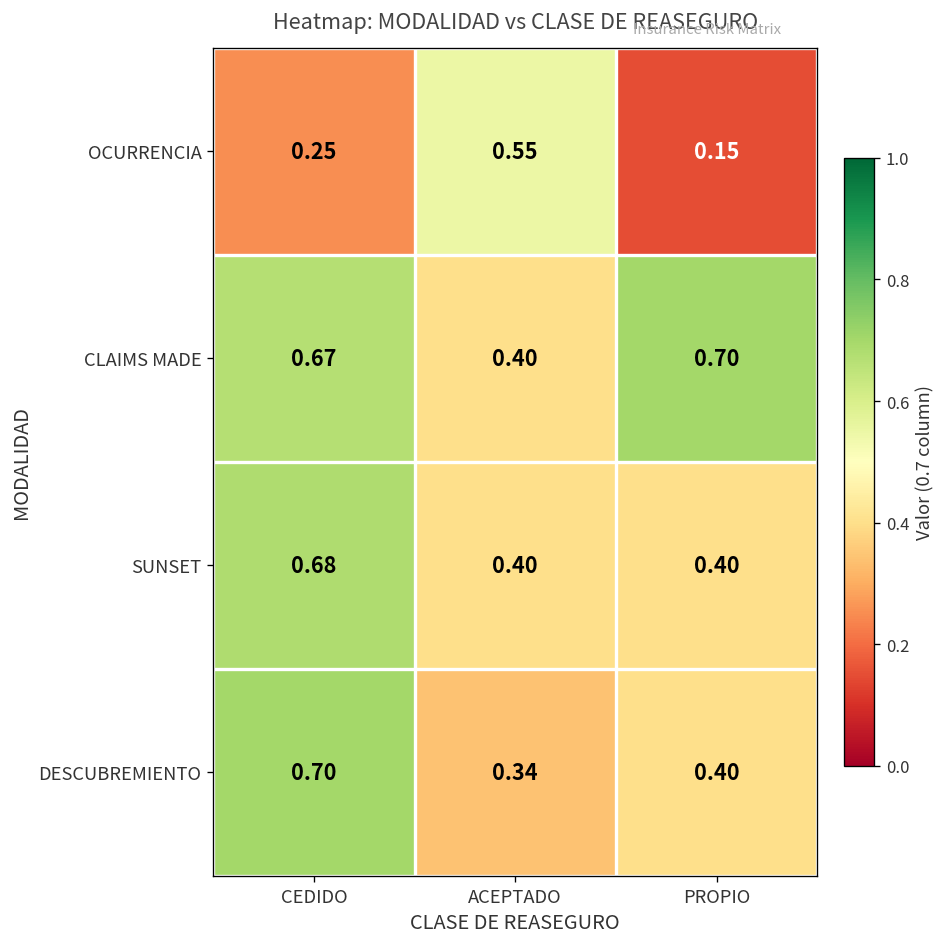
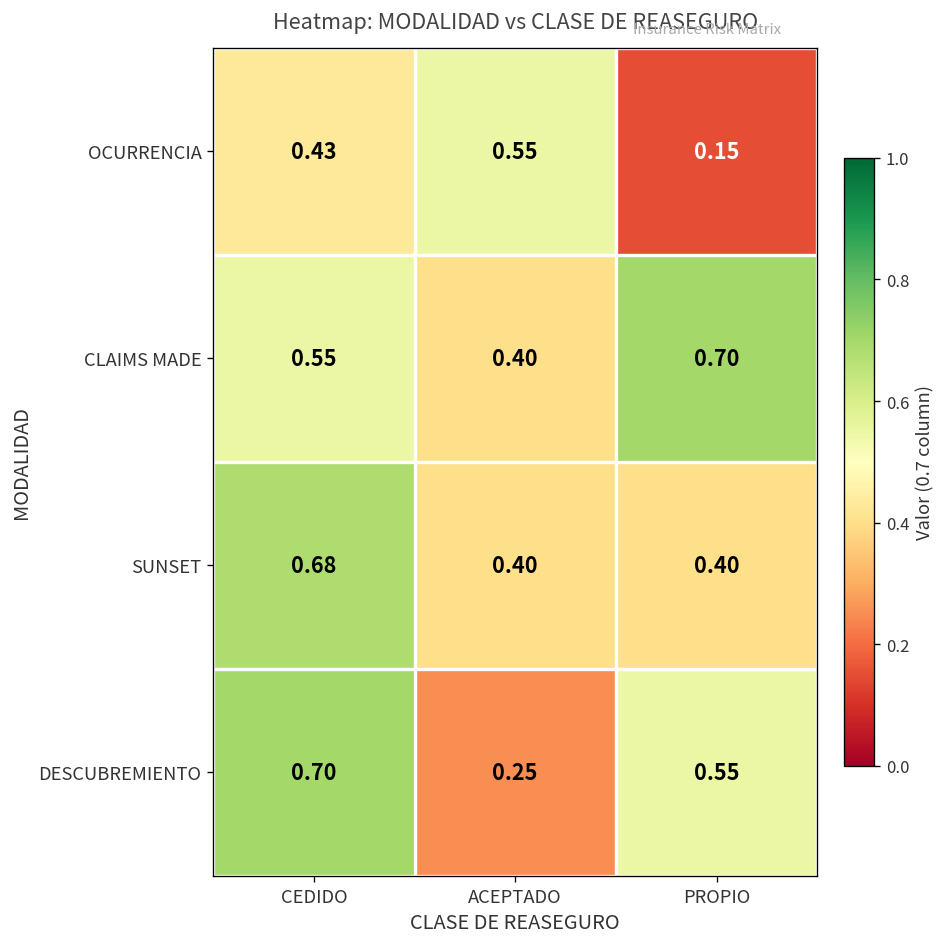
  {
    "OCURRENCIA": {
-     "CEDIDO": 0.25,
+     "CEDIDO": 0.43,
      "ACEPTADO": 0.55,
      "PROPIO": 0.15
    },
    "CLAIMS MADE": {
-     "CEDIDO": 0.67,
+     "CEDIDO": 0.55,
      "ACEPTADO": 0.40,
      "PROPIO": 0.70
    },
    "SUNSET": {
      "CEDIDO": 0.68,
      "ACEPTADO": 0.40,
      "PROPIO": 0.40
    },
    "DESCUBREMIENTO": {
      "CEDIDO": 0.70,
-     "ACEPTADO": 0.34,
-     "PROPIO": 0.40
+     "ACEPTADO": 0.25,
+     "PROPIO": 0.55
    }
  }
